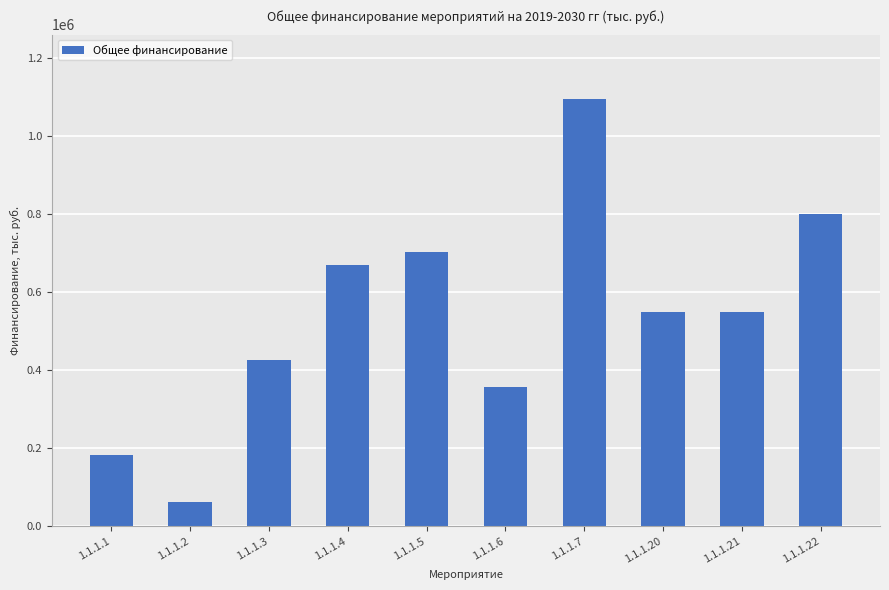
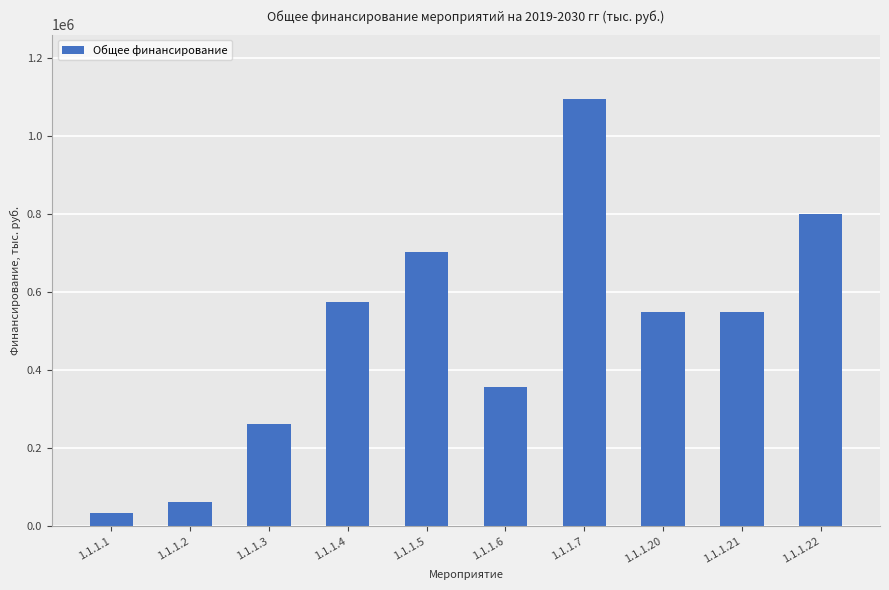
  {
-   "1.1.1.1": 180000,
+   "1.1.1.1": 30000,
    "1.1.1.2": 60000,
-   "1.1.1.3": 430000,
-   "1.1.1.4": 670000,
+   "1.1.1.3": 260000,
+   "1.1.1.4": 570000,
    "1.1.1.5": 700000,
    "1.1.1.6": 360000,
    "1.1.1.7": 1100000,
    "1.1.1.20": 550000,
    "1.1.1.21": 550000,
    "1.1.1.22": 800000
  }
